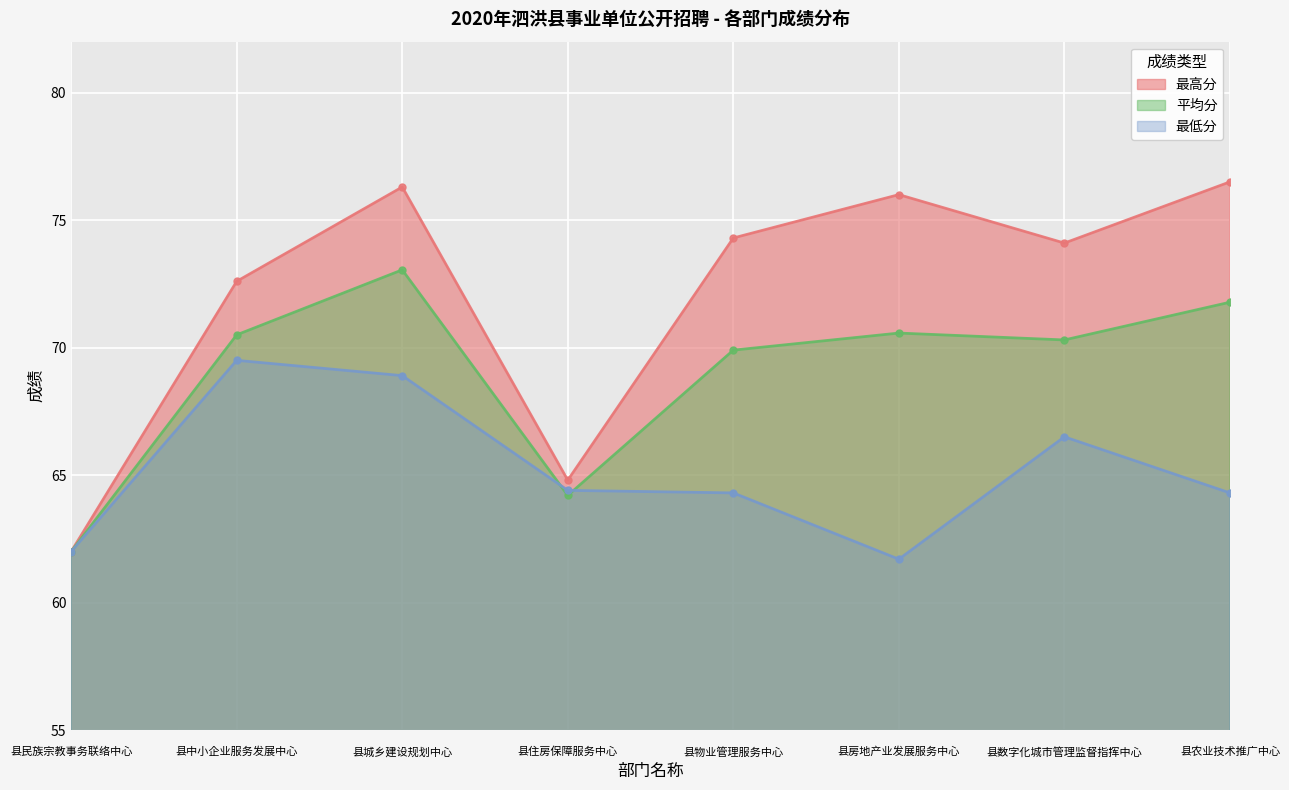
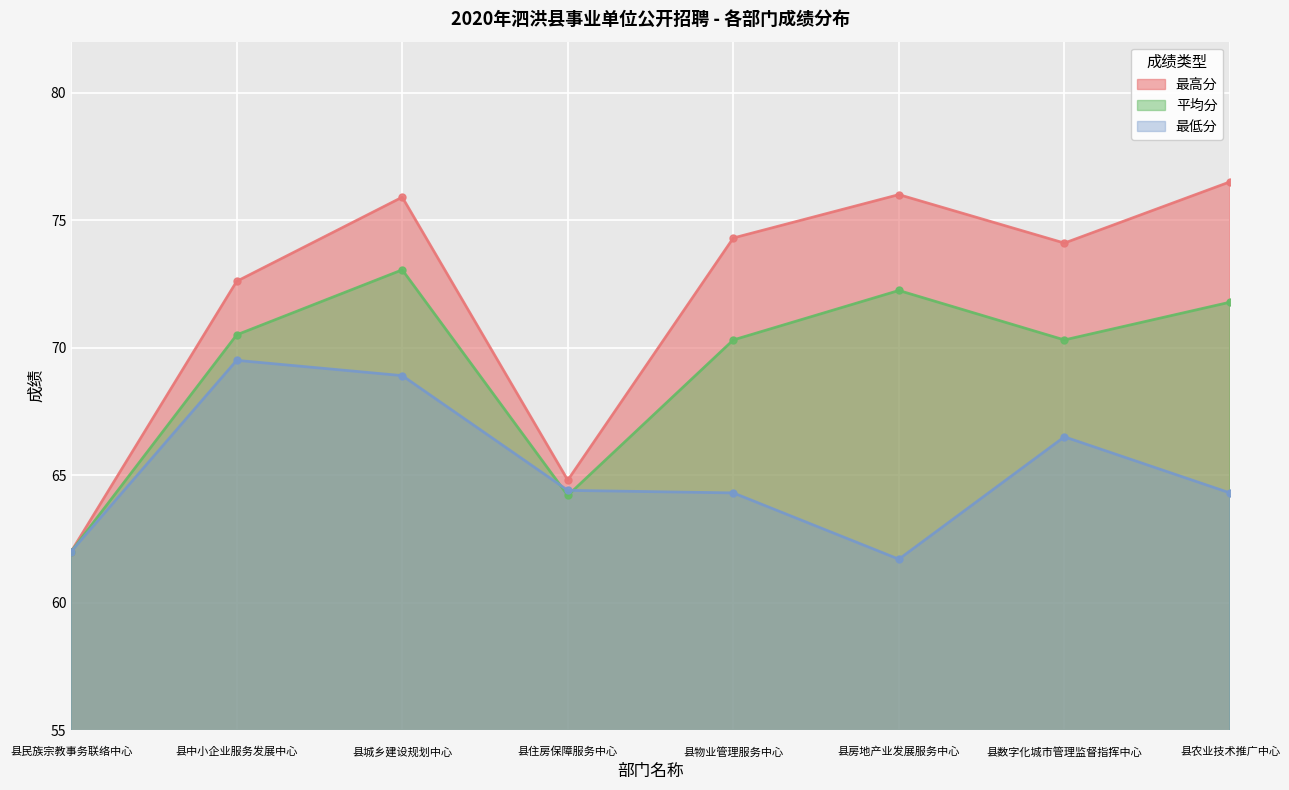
  {
    "最高分": {
      "县中小企业服务发展中心": 72.6,
-     "县城乡建设规划中心": 76.3,
+     "县城乡建设规划中心": 75.9,
      "县住房保障服务中心": 64.8,
      "县物业管理服务中心": 74.3,
      "县房地产业发展服务中心": 76.0,
      "县数字化城市管理监督指挥中心": 74.1,
      "县农业技术推广中心": 76.5
    },
    "平均分": {
      "县中小企业服务发展中心": 70.5,
      "县城乡建设规划中心": 73.1,
      "县住房保障服务中心": 64.2,
-     "县物业管理服务中心": 69.9,
-     "县房地产业发展服务中心": 70.6,
+     "县物业管理服务中心": 70.3,
+     "县房地产业发展服务中心": 72.2,
      "县数字化城市管理监督指挥中心": 70.3,
      "县农业技术推广中心": 71.8
    },
    "最低分": {
      "县中小企业服务发展中心": 69.5,
      "县城乡建设规划中心": 68.9,
      "县住房保障服务中心": 64.4,
      "县物业管理服务中心": 64.3,
      "县房地产业发展服务中心": 61.7,
      "县数字化城市管理监督指挥中心": 66.5,
      "县农业技术推广中心": 64.3
    }
  }
